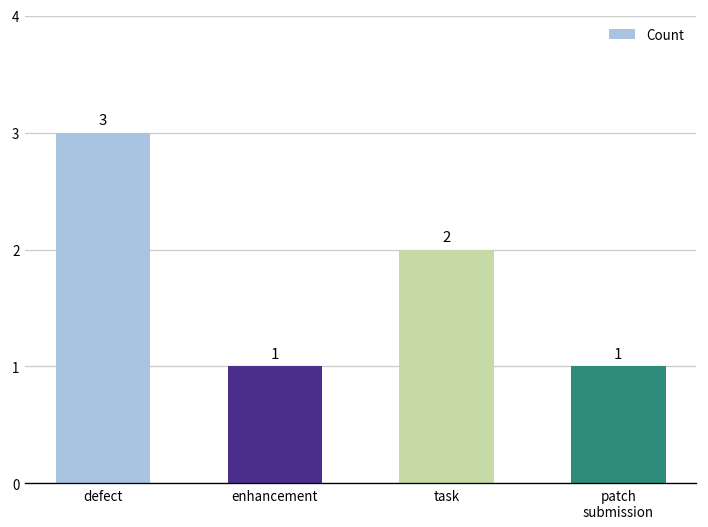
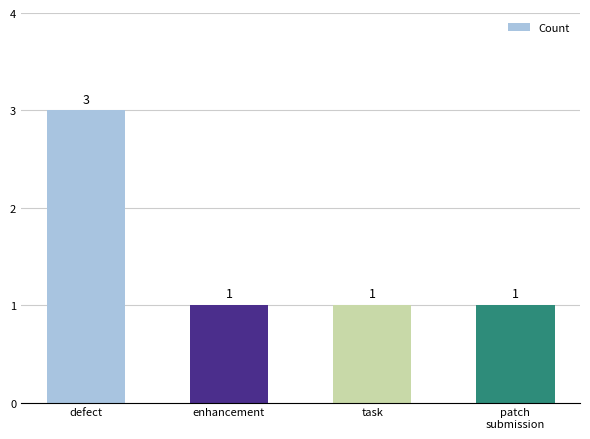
  {
    "defect": 3,
    "enhancement": 1,
-   "task": 2,
+   "task": 1,
    "patch submission": 1
  }
